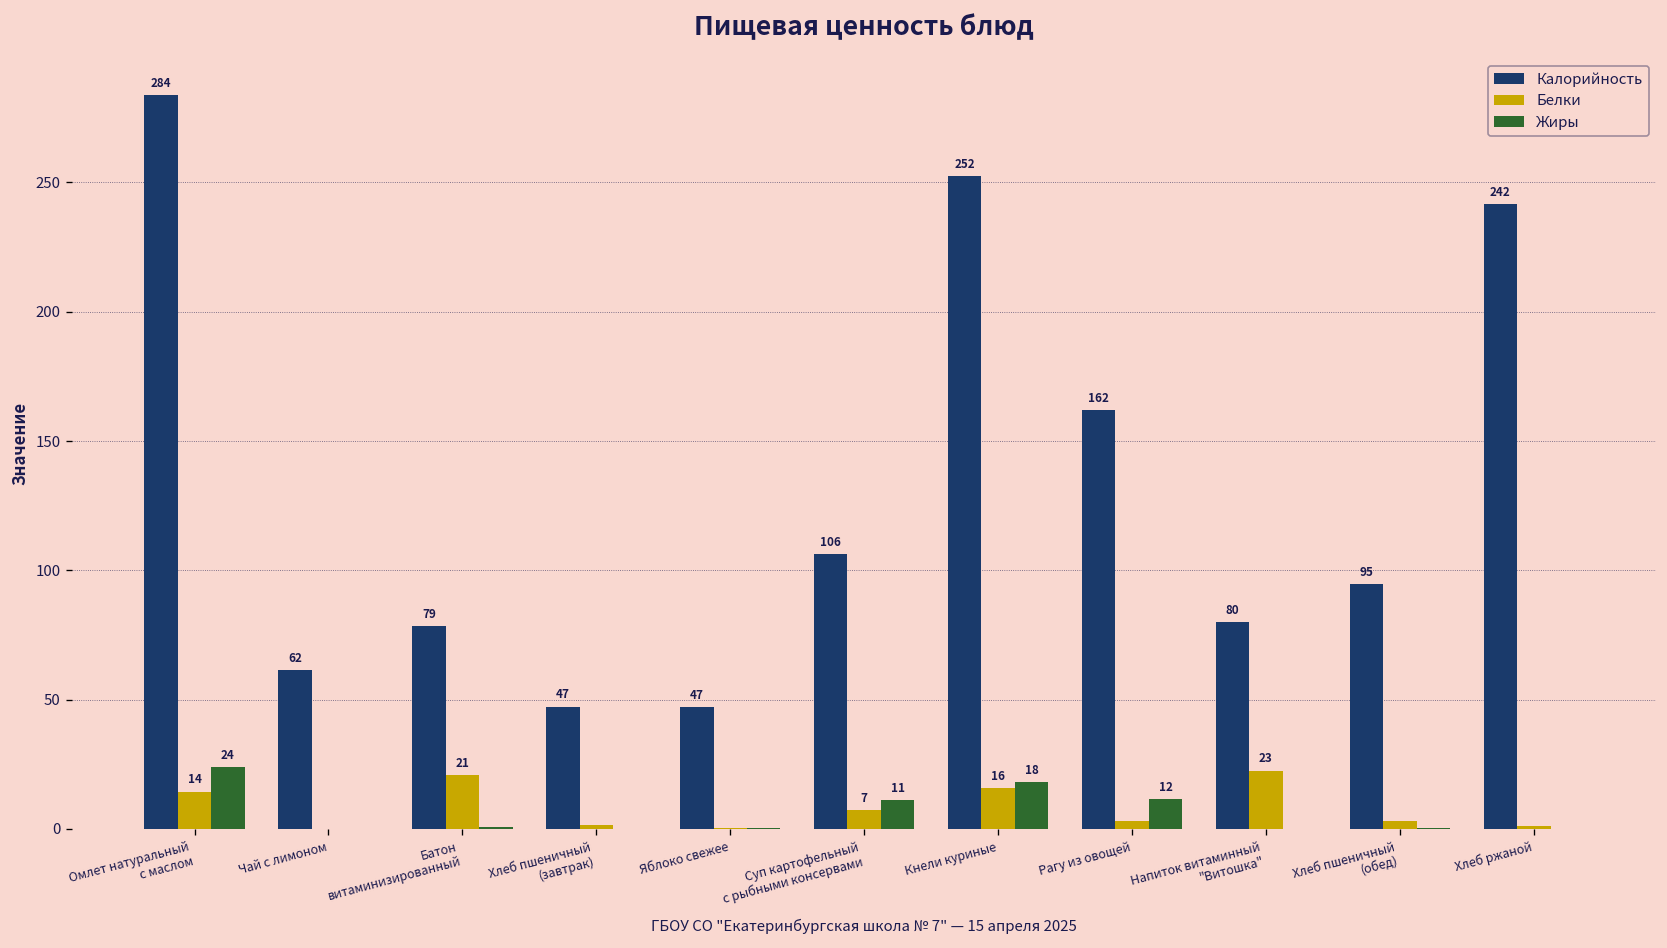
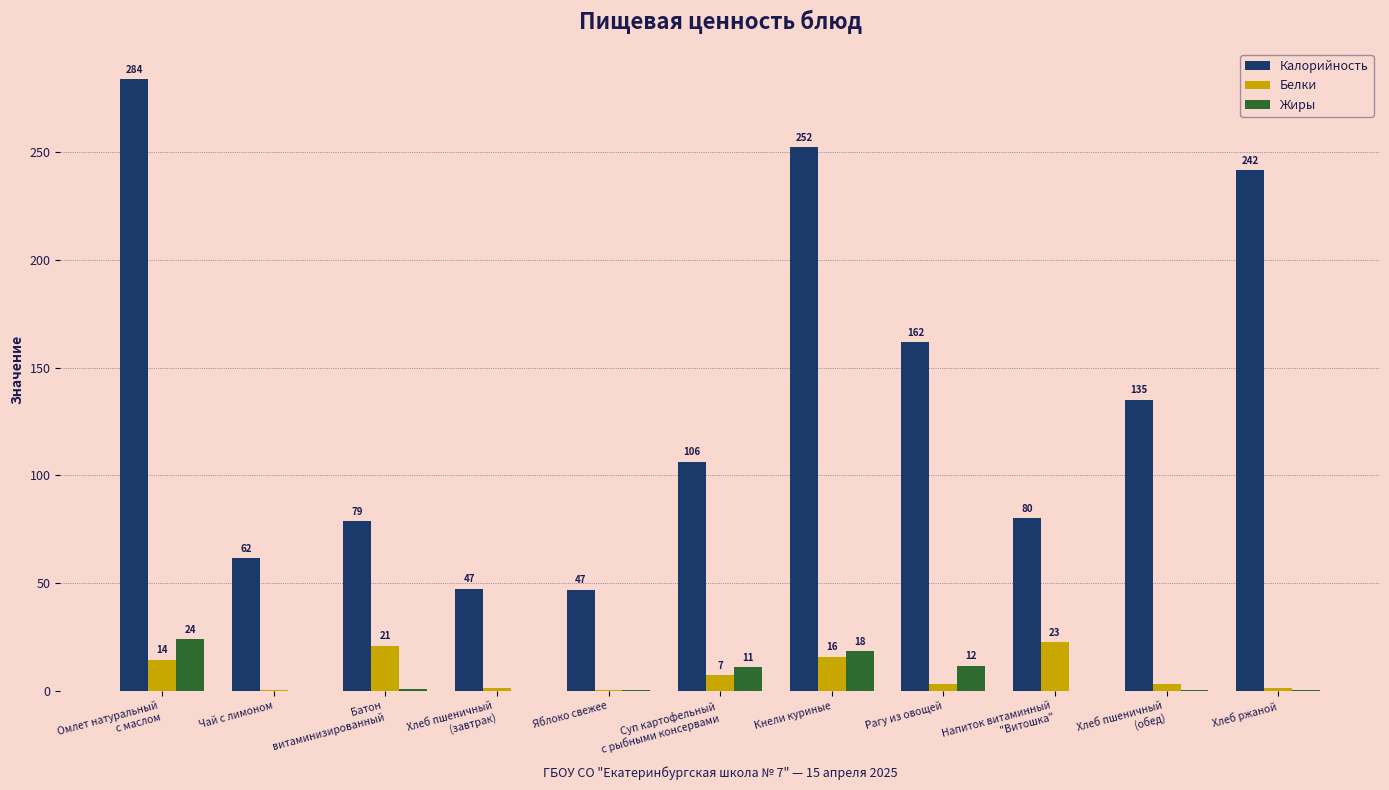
  {
    "Калорийность": {
      "Омлет натуральный с маслом": 284,
      "Чай с лимоном": 62,
      "Батон витаминизированный": 79,
      "Хлеб пшеничный (завтрак)": 47,
      "Яблоко свежее": 47,
      "Суп картофельный с рыбными консервами": 106,
      "Кнели куриные": 252,
      "Рагу из овощей": 162,
      "Напиток витаминный \"Витошка\"": 80,
-     "Хлеб пшеничный (обед)": 95,
+     "Хлеб пшеничный (обед)": 135,
      "Хлеб ржаной": 242
    },
    "Белки": {
      "Омлет натуральный с маслом": 14,
      "Батон витаминизированный": 21,
      "Суп картофельный с рыбными консервами": 7,
      "Кнели куриные": 16,
      "Напиток витаминный \"Витошка\"": 23
    },
    "Жиры": {
      "Омлет натуральный с маслом": 24,
      "Суп картофельный с рыбными консервами": 11,
      "Кнели куриные": 18,
      "Рагу из овощей": 12
    }
  }
